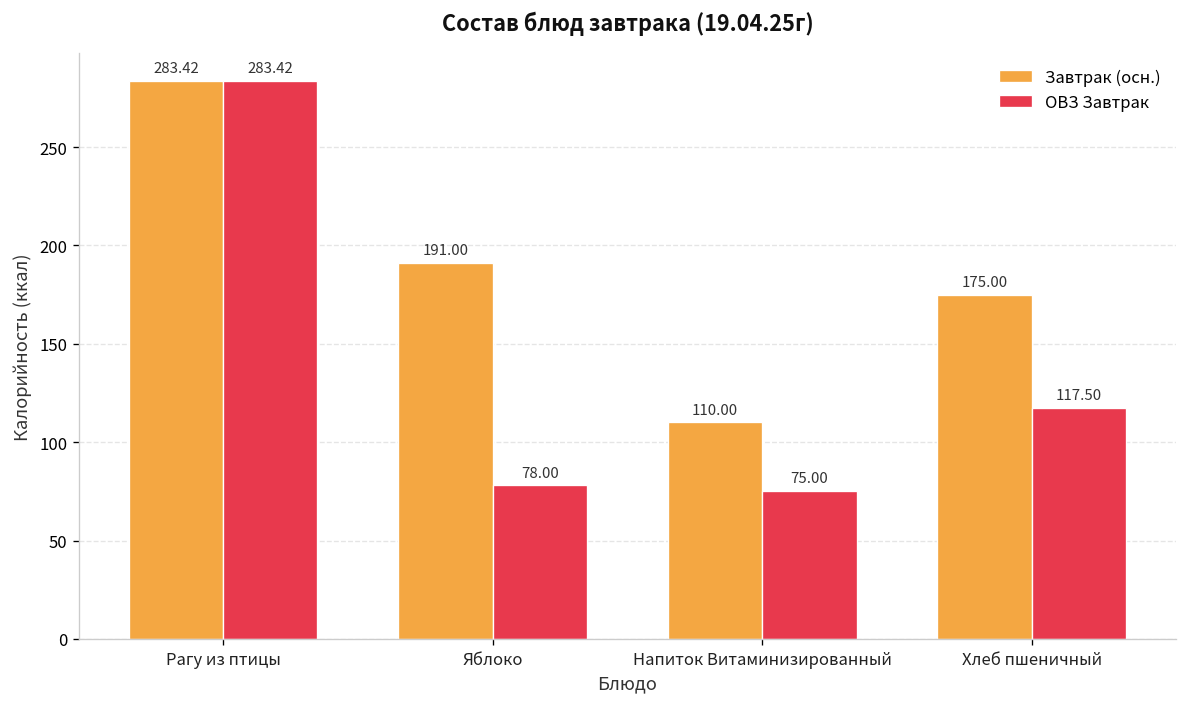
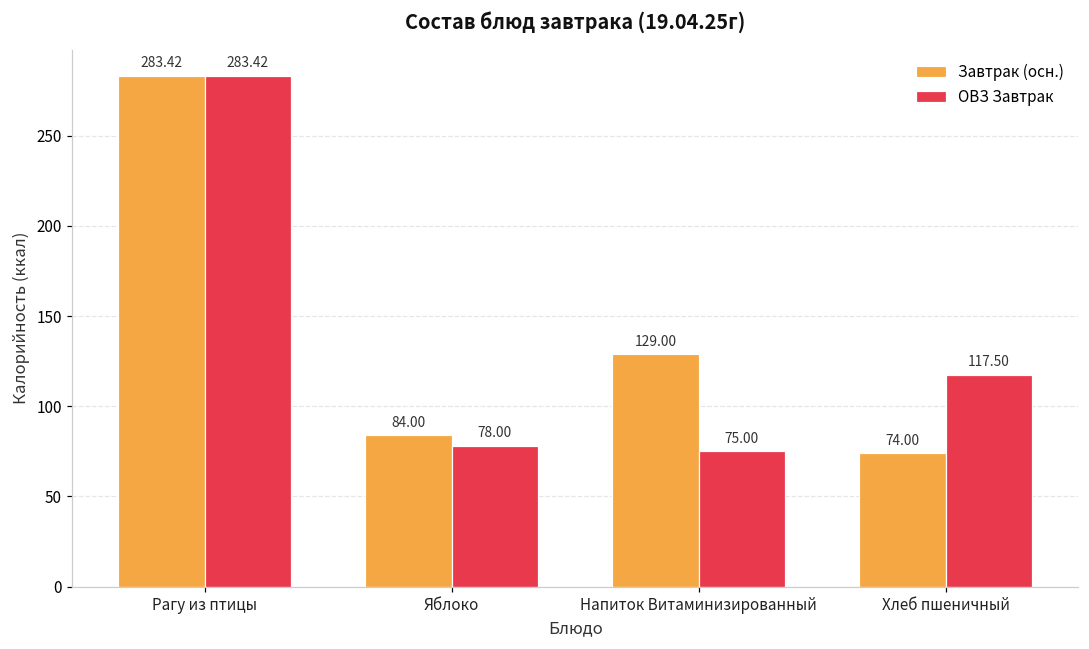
  {
    "Завтрак (осн.)": {
      "Рагу из птицы": 283.42,
-     "Яблоко": 191.00,
-     "Напиток Витаминизированный": 110.00,
-     "Хлеб пшеничный": 175.00
+     "Яблоко": 84.00,
+     "Напиток Витаминизированный": 129.00,
+     "Хлеб пшеничный": 74.00
    },
    "ОВЗ Завтрак": {
      "Рагу из птицы": 283.42,
      "Яблоко": 78.00,
      "Напиток Витаминизированный": 75.00,
      "Хлеб пшеничный": 117.50
    }
  }
